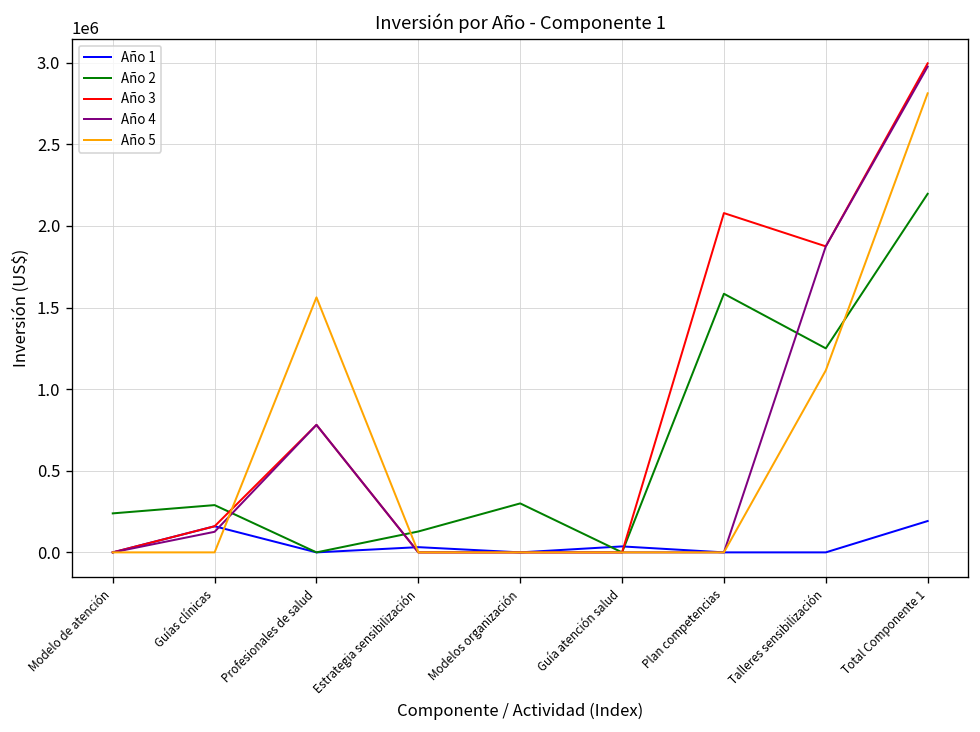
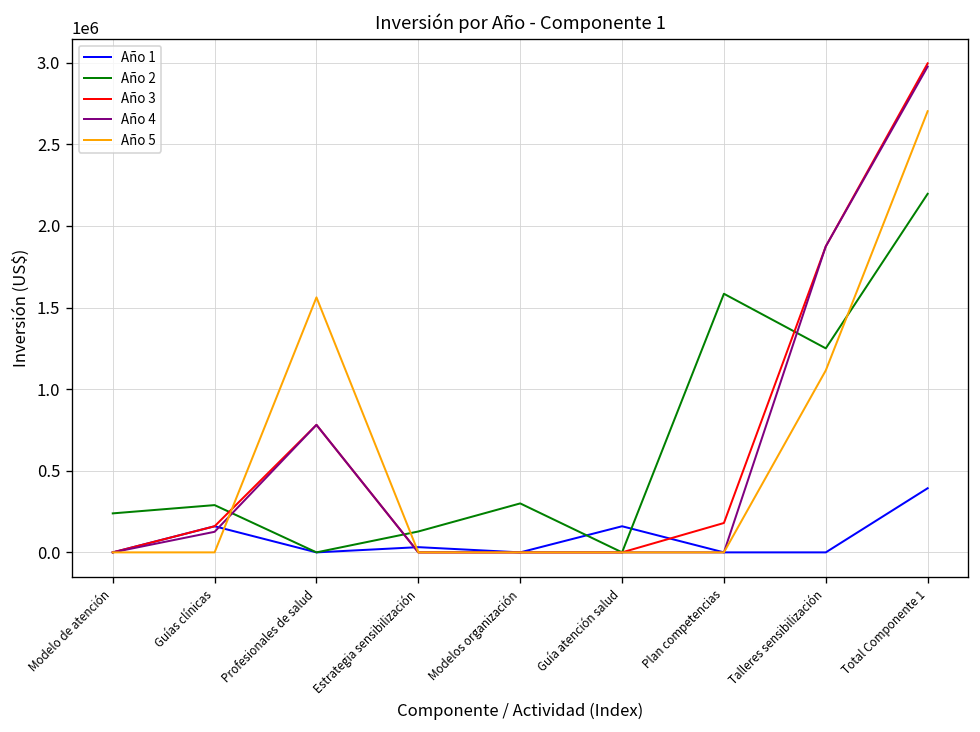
  {
    "Año 1": {
      "Estrategia sensibilización": 30000,
-     "Guía atención salud": 40000,
+     "Guía atención salud": 160000,
      "Talleres sensibilización": 0,
-     "Total Componente 1": 190000
+     "Total Componente 1": 390000
    },
    "Año 2": {
      "Modelo de atención": 240000,
      "Guías clínicas": 290000,
      "Estrategia sensibilización": 130000,
      "Modelos organización": 300000,
      "Plan competencias": 1580000,
      "Talleres sensibilización": 1250000,
      "Total Componente 1": 2200000
    },
    "Año 3": {
-     "Plan competencias": 2080000,
+     "Plan competencias": 180000,
      "Total Componente 1": 3000000
    },
    "Año 4": {
      "Guías clínicas": 130000,
      "Total Componente 1": 2980000
    },
    "Año 5": {
      "Guías clínicas": 0,
      "Profesionales de salud": 1560000,
      "Talleres sensibilización": 1110000,
-     "Total Componente 1": 2810000
+     "Total Componente 1": 2700000
    }
  }
